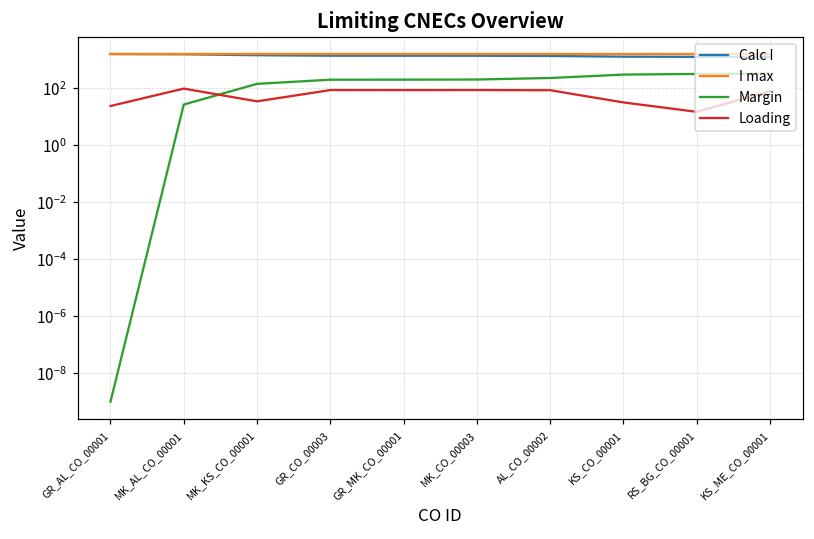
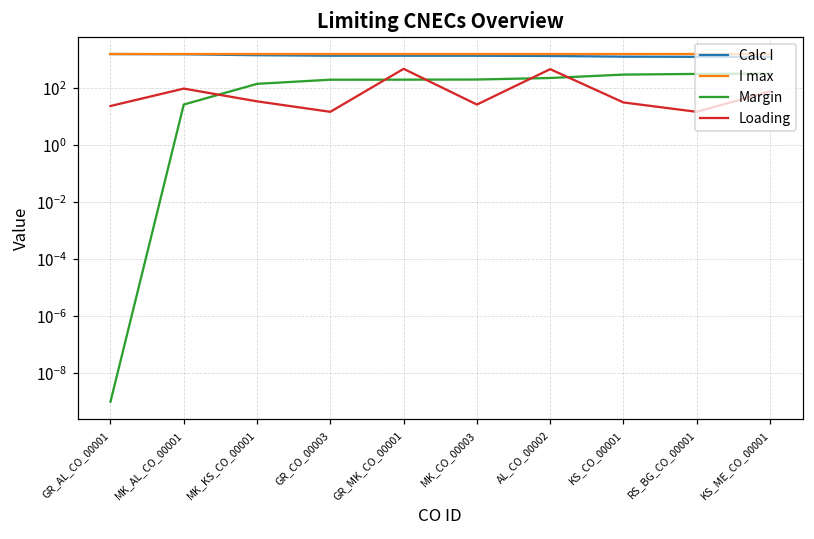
  {
    "Margin": {
      "GR_AL_CO_00001": 0.0000000010,
      "MK_AL_CO_00001": 30,
      "MK_KS_CO_00001": 100,
      "GR_CO_00003": 200,
      "GR_MK_CO_00001": 200,
      "MK_CO_00003": 200,
      "AL_CO_00002": 200,
      "KS_CO_00001": 300
    },
    "Loading": {
      "GR_AL_CO_00001": 20,
      "MK_AL_CO_00001": 100,
      "MK_KS_CO_00001": 40,
-     "GR_CO_00003": 90,
-     "GR_MK_CO_00001": 90,
-     "MK_CO_00003": 90,
-     "AL_CO_00002": 90,
+     "GR_CO_00003": 20,
+     "GR_MK_CO_00001": 500,
+     "MK_CO_00003": 30,
+     "AL_CO_00002": 500,
      "KS_CO_00001": 30
    }
  }
